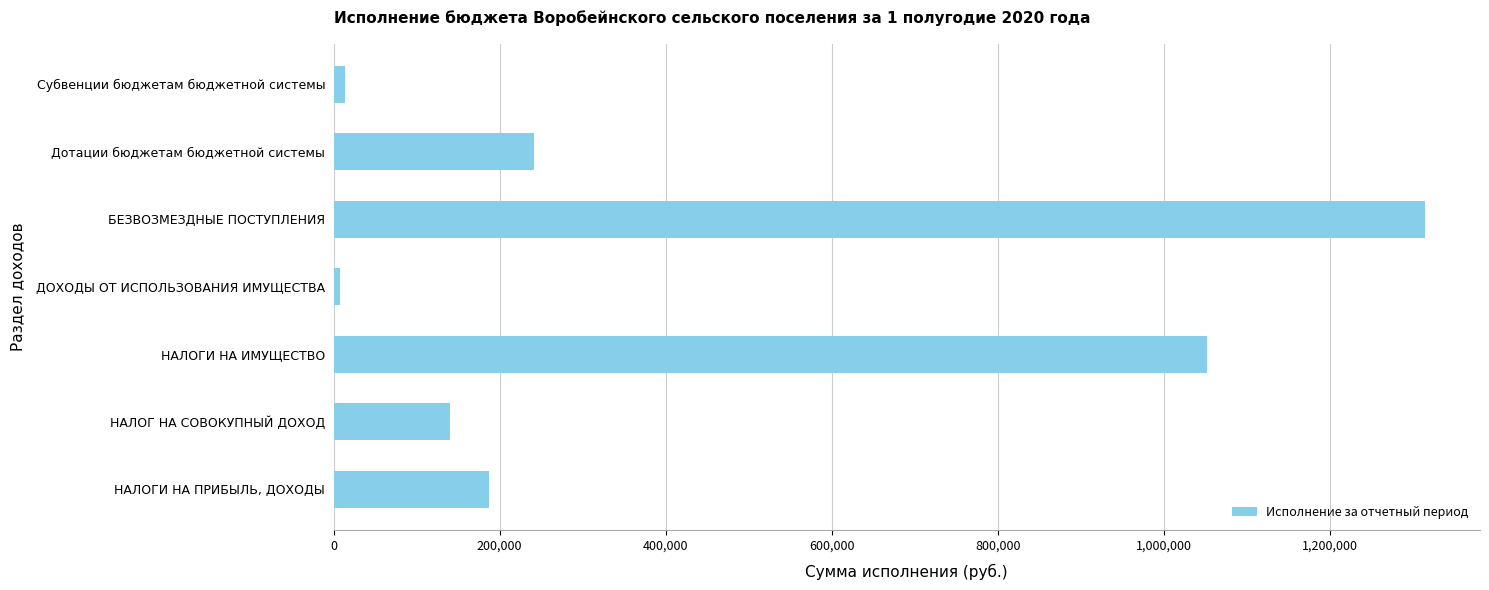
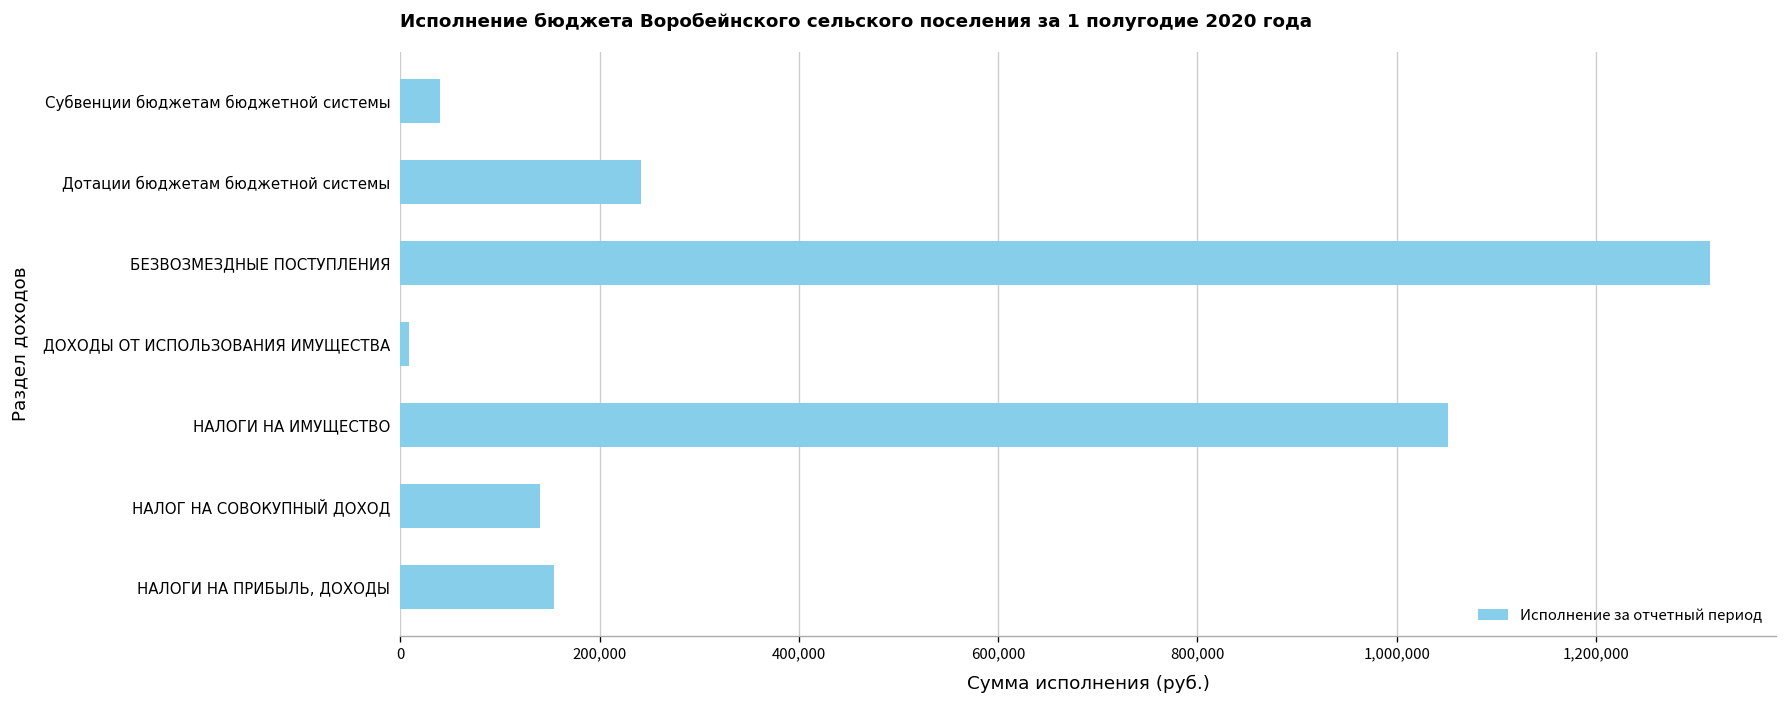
  {
-   "Субвенции бюджетам бюджетной системы": "10,000",
+   "Субвенции бюджетам бюджетной системы": "40,000",
    "Дотации бюджетам бюджетной системы": "240,000",
    "БЕЗВОЗМЕЗДНЫЕ ПОСТУПЛЕНИЯ": "1,320,000",
    "ДОХОДЫ ОТ ИСПОЛЬЗОВАНИЯ ИМУЩЕСТВА": "10,000",
    "НАЛОГИ НА ИМУЩЕСТВО": "1,050,000",
    "НАЛОГ НА СОВОКУПНЫЙ ДОХОД": "140,000",
-   "НАЛОГИ НА ПРИБЫЛЬ, ДОХОДЫ": "190,000"
+   "НАЛОГИ НА ПРИБЫЛЬ, ДОХОДЫ": "150,000"
  }
